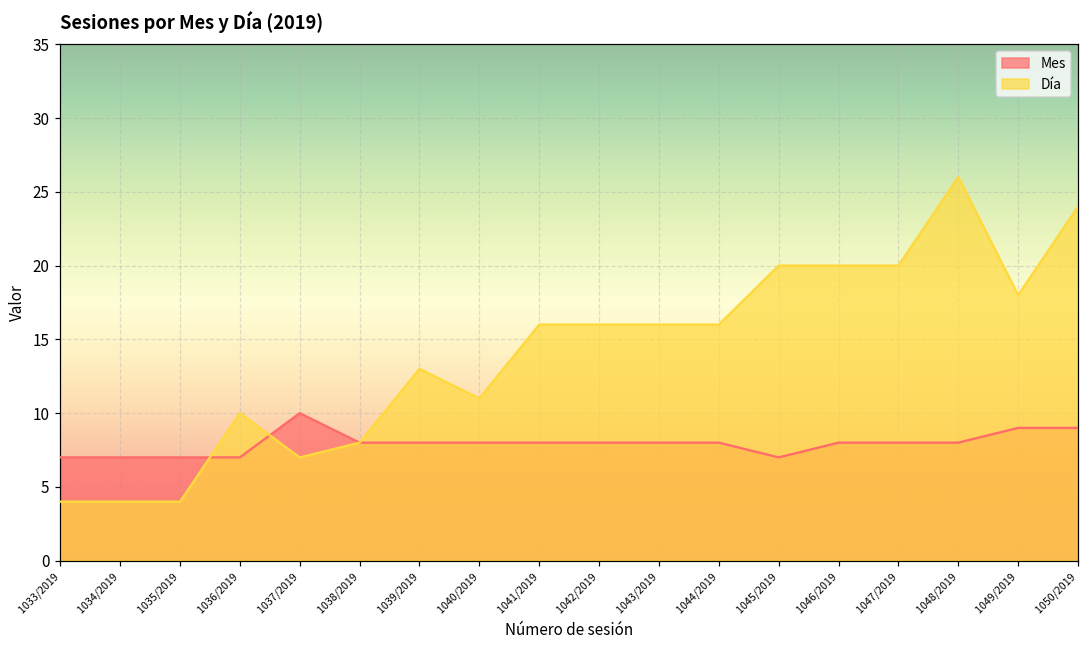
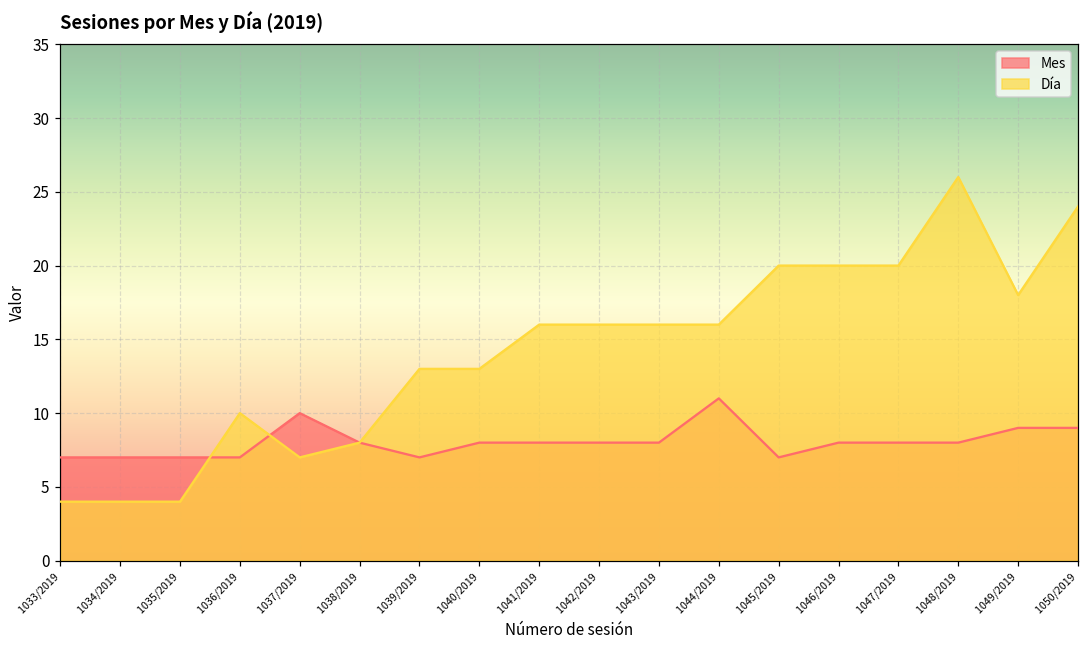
  {
    "Mes": {
      "1033/2019": 7,
      "1034/2019": 7,
      "1035/2019": 7,
      "1036/2019": 7,
      "1037/2019": 10,
-     "1039/2019": 8,
+     "1039/2019": 7,
      "1040/2019": 8,
      "1041/2019": 8,
      "1042/2019": 8,
      "1043/2019": 8,
-     "1044/2019": 8,
+     "1044/2019": 11,
      "1045/2019": 7,
      "1046/2019": 8,
      "1047/2019": 8,
      "1048/2019": 8,
      "1049/2019": 9,
      "1050/2019": 9
    },
    "Día": {
      "1033/2019": 4,
      "1034/2019": 4,
      "1035/2019": 4,
      "1036/2019": 10,
      "1037/2019": 7,
      "1039/2019": 13,
-     "1040/2019": 11,
+     "1040/2019": 13,
      "1041/2019": 16,
      "1042/2019": 16,
      "1043/2019": 16,
      "1044/2019": 16,
      "1045/2019": 20,
      "1046/2019": 20,
      "1047/2019": 20,
      "1048/2019": 26,
      "1049/2019": 18,
      "1050/2019": 24
    }
  }
